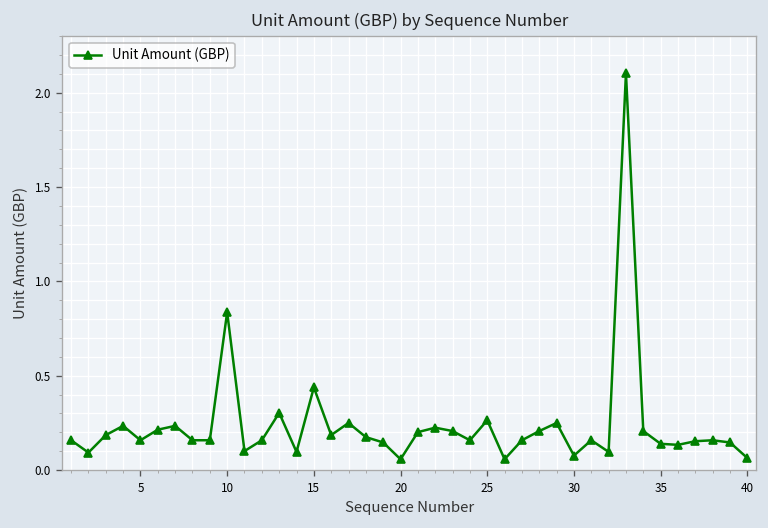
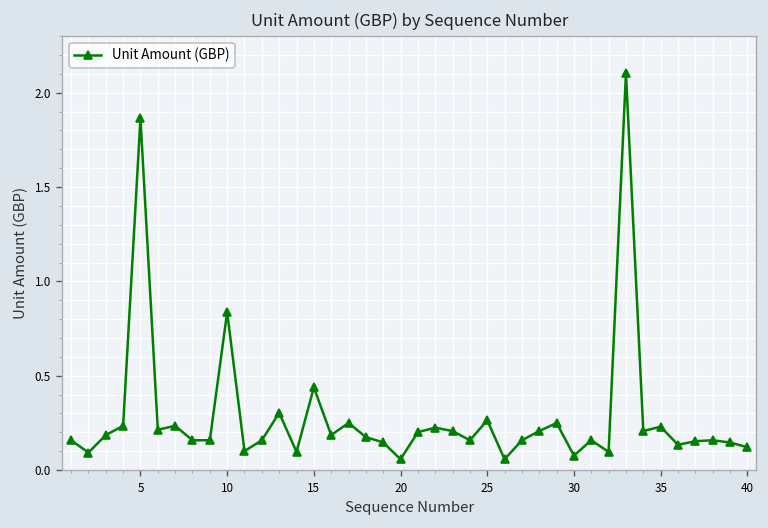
  {
-   "5": 0.16,
+   "5": 1.87,
    "10": 0.84,
    "15": 0.44,
    "20": 0.06,
    "25": 0.26,
    "30": 0.08,
-   "35": 0.14,
-   "40": 0.06
+   "35": 0.23,
+   "40": 0.12
  }
